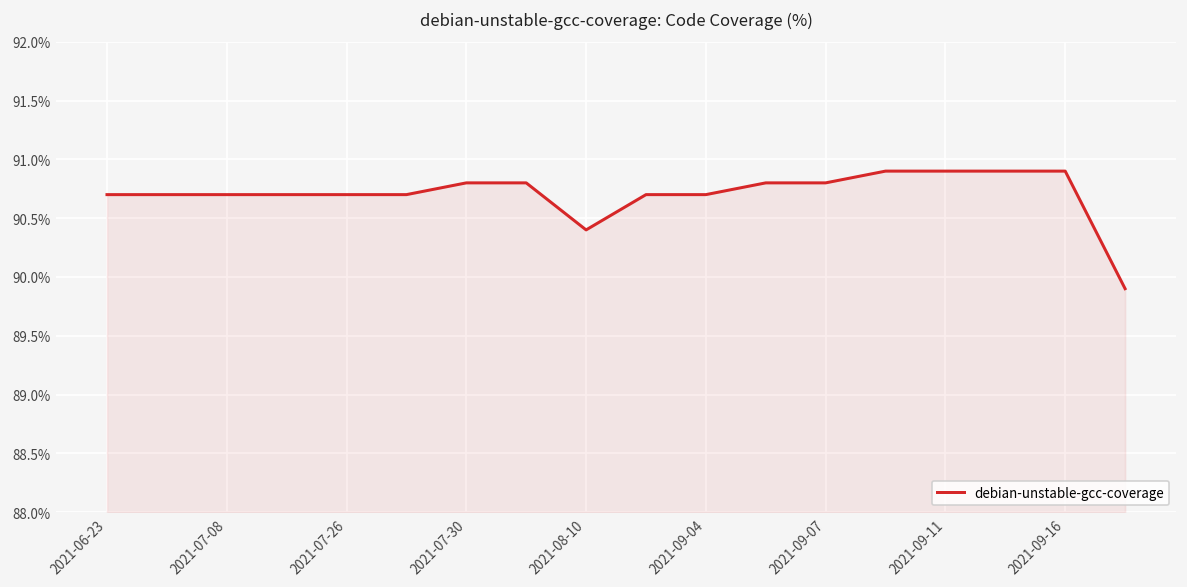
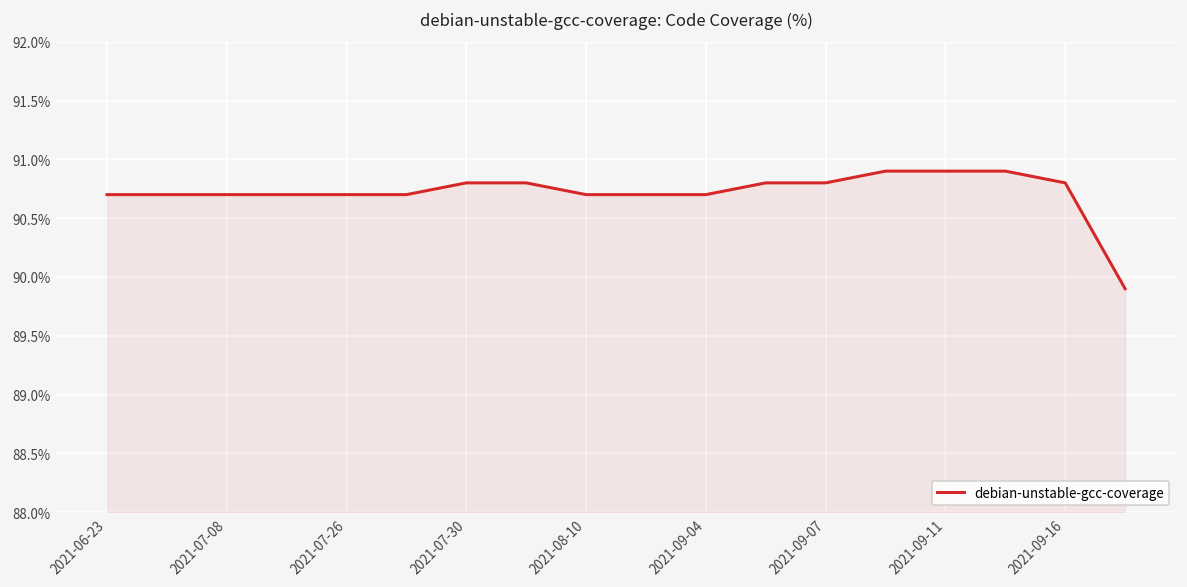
  {
    "2021-06-23": "90.7%",
    "2021-07-08": "90.7%",
    "2021-07-26": "90.7%",
    "2021-07-30": "90.8%",
-   "2021-08-10": "90.4%",
+   "2021-08-10": "90.7%",
    "2021-09-04": "90.7%",
    "2021-09-07": "90.8%",
    "2021-09-11": "90.9%",
-   "2021-09-16": "90.9%"
+   "2021-09-16": "90.8%"
  }
